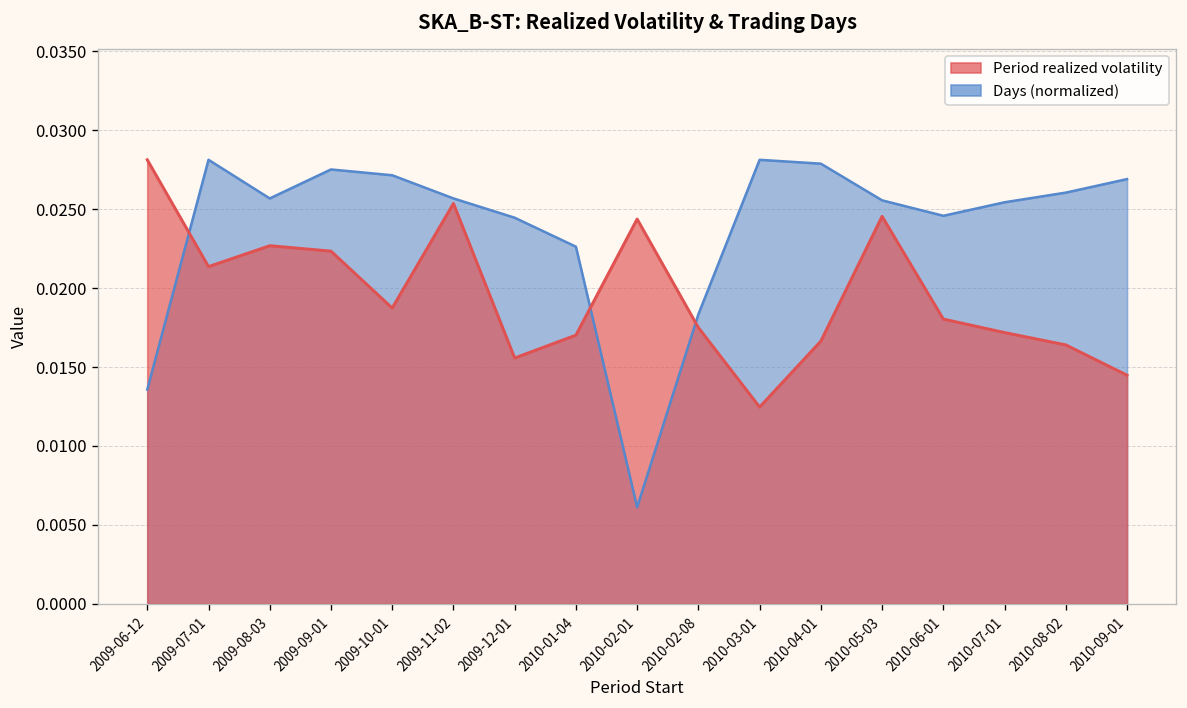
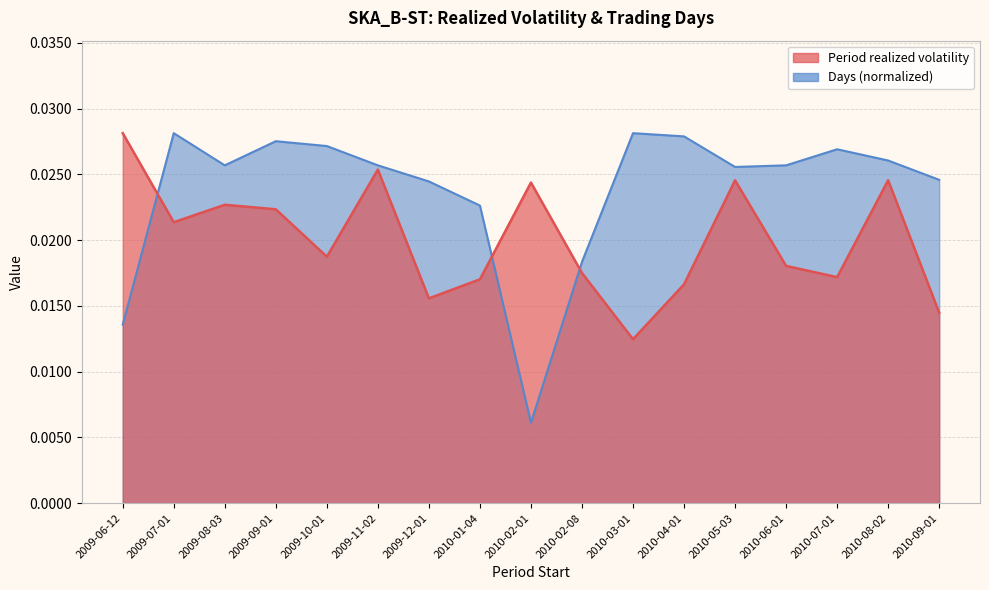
  {
    "Days (normalized)": {
      "2009-06-12": 0.0136,
      "2009-07-01": 0.0281,
      "2009-08-03": 0.0257,
      "2009-09-01": 0.0275,
      "2009-10-01": 0.0272,
      "2009-11-02": 0.0257,
      "2009-12-01": 0.0245,
      "2010-01-04": 0.0226,
      "2010-02-01": 0.0061,
      "2010-02-08": 0.0183,
      "2010-03-01": 0.0281,
      "2010-04-01": 0.0279,
      "2010-05-03": 0.0256,
-     "2010-06-01": 0.0246,
-     "2010-07-01": 0.0254,
+     "2010-06-01": 0.0257,
+     "2010-07-01": 0.0269,
      "2010-08-02": 0.0261,
-     "2010-09-01": 0.0269
+     "2010-09-01": 0.0246
    },
    "Period realized volatility": {
      "2009-06-12": 0.0281,
      "2009-07-01": 0.0214,
      "2009-08-03": 0.0227,
      "2009-09-01": 0.0223,
      "2009-10-01": 0.0187,
      "2009-11-02": 0.0254,
      "2009-12-01": 0.0156,
      "2010-01-04": 0.0170,
      "2010-02-01": 0.0244,
      "2010-02-08": 0.0175,
      "2010-03-01": 0.0125,
      "2010-04-01": 0.0166,
      "2010-05-03": 0.0245,
      "2010-06-01": 0.0180,
      "2010-07-01": 0.0172,
-     "2010-08-02": 0.0164,
+     "2010-08-02": 0.0246,
      "2010-09-01": 0.0145
    }
  }
